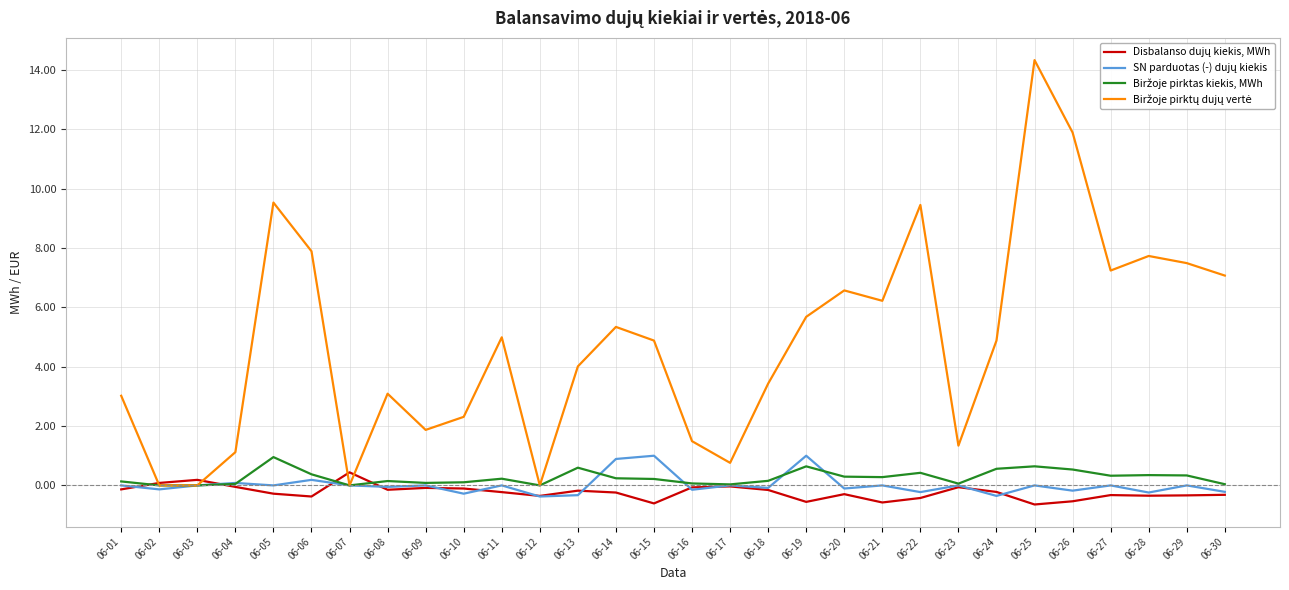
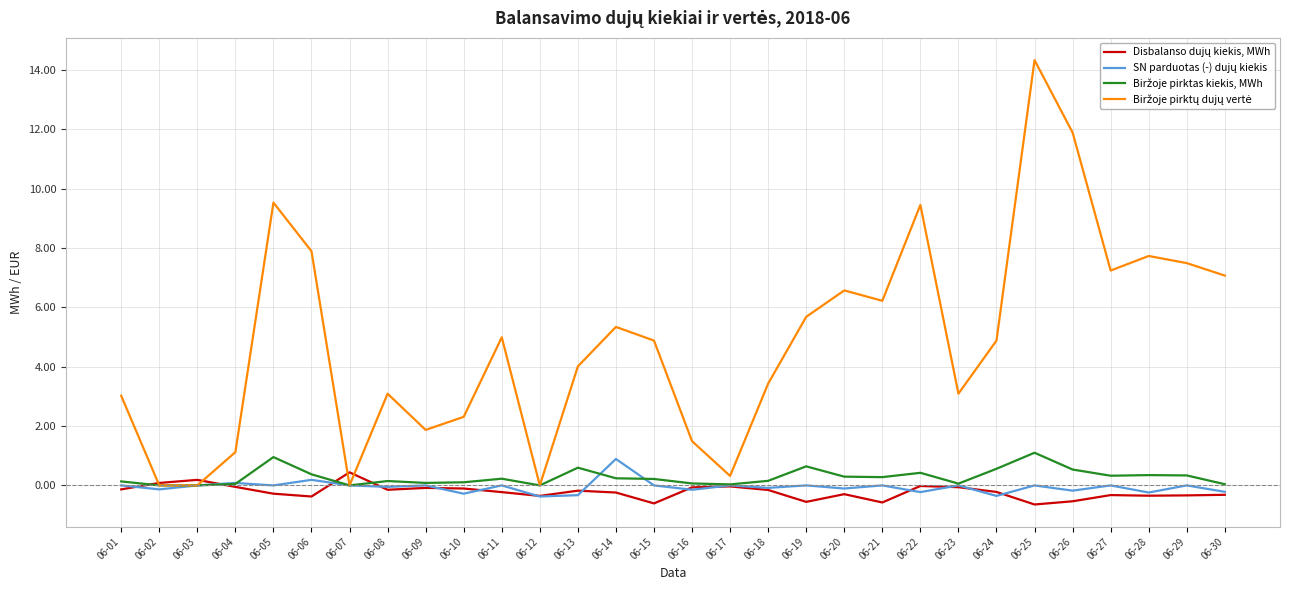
  {
    "Disbalanso dujų kiekis, MWh": {
      "06-01": -0.1,
      "06-03": 0.2,
      "06-04": -0.1,
      "06-05": -0.3,
      "06-06": -0.4,
      "06-07": 0.4,
      "06-08": -0.1,
      "06-10": -0.1,
      "06-11": -0.2,
      "06-13": -0.2,
      "06-14": -0.2,
      "06-15": -0.6,
      "06-19": -0.6,
      "06-20": -0.3,
      "06-21": -0.6,
-     "06-22": -0.4,
+     "06-22": 0.0,
      "06-24": -0.2,
      "06-25": -0.6,
      "06-26": -0.5,
      "06-27": -0.3,
      "06-28": -0.3,
      "06-29": -0.3,
      "06-30": -0.3
    },
    "SN parduotas (-) dujų kiekis": {
      "06-01": 0,
      "06-02": -0.1,
      "06-05": 0,
      "06-06": 0.2,
      "06-08": 0,
      "06-10": -0.3,
      "06-11": 0,
      "06-13": -0.3,
      "06-14": 0.9,
-     "06-15": 1,
-     "06-19": 1,
+     "06-15": 0,
+     "06-19": 0,
      "06-20": -0.1,
      "06-21": 0,
      "06-22": -0.2,
      "06-24": -0.4,
      "06-25": 0,
      "06-26": -0.2,
      "06-27": 0,
      "06-28": -0.2,
      "06-29": 0,
      "06-30": -0.2
    },
    "Biržoje pirktas kiekis, MWh": {
      "06-01": 0.1,
      "06-05": 1.0,
      "06-06": 0.4,
      "06-08": 0.1,
      "06-10": 0.1,
      "06-11": 0.2,
      "06-13": 0.6,
      "06-14": 0.2,
      "06-15": 0.2,
      "06-16": 0.1,
      "06-18": 0.2,
      "06-19": 0.6,
      "06-20": 0.3,
      "06-21": 0.3,
      "06-22": 0.4,
      "06-24": 0.6,
-     "06-25": 0.6,
+     "06-25": 1.1,
      "06-26": 0.5,
      "06-27": 0.3,
      "06-28": 0.3,
      "06-29": 0.3,
      "06-30": 0.0
    },
    "Biržoje pirktų dujų vertė": {
      "06-01": 3.0,
      "06-04": 1.1,
      "06-05": 9.5,
      "06-06": 7.9,
      "06-08": 3.1,
      "06-09": 1.9,
      "06-10": 2.3,
      "06-11": 5.0,
      "06-13": 4.0,
      "06-14": 5.3,
      "06-15": 4.9,
      "06-16": 1.5,
-     "06-17": 0.8,
+     "06-17": 0.3,
      "06-18": 3.4,
      "06-19": 5.7,
      "06-20": 6.6,
      "06-21": 6.2,
      "06-22": 9.5,
-     "06-23": 1.3,
+     "06-23": 3.1,
      "06-24": 4.9,
      "06-25": 14.3,
      "06-26": 11.9,
      "06-27": 7.2,
      "06-28": 7.7,
      "06-29": 7.5,
      "06-30": 7.1
    }
  }
